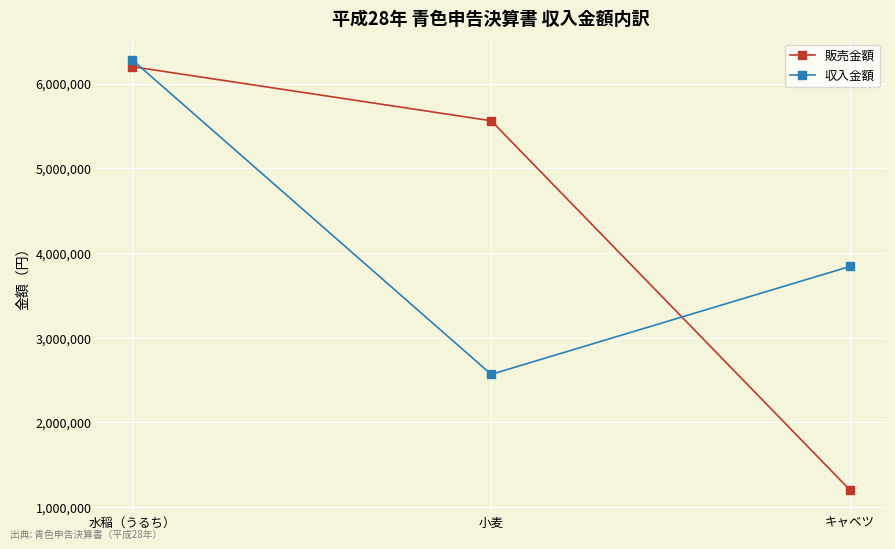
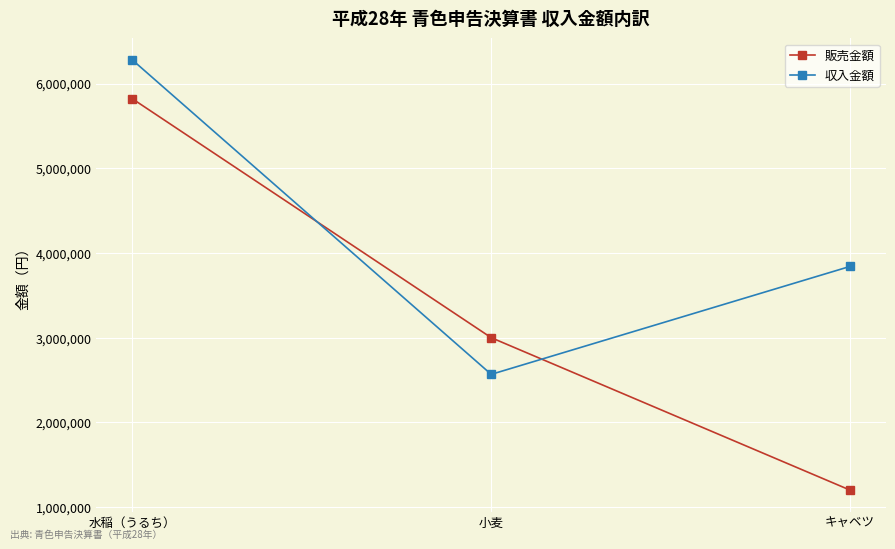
  {
    "販売金額": {
-     "水稲（うるち）": "6,200,000",
-     "小麦": "5,600,000",
+     "水稲（うるち）": "5,800,000",
+     "小麦": "3,000,000",
      "キャベツ": "1,200,000"
    },
    "収入金額": {
      "水稲（うるち）": "6,300,000",
      "小麦": "2,600,000",
      "キャベツ": "3,800,000"
    }
  }
